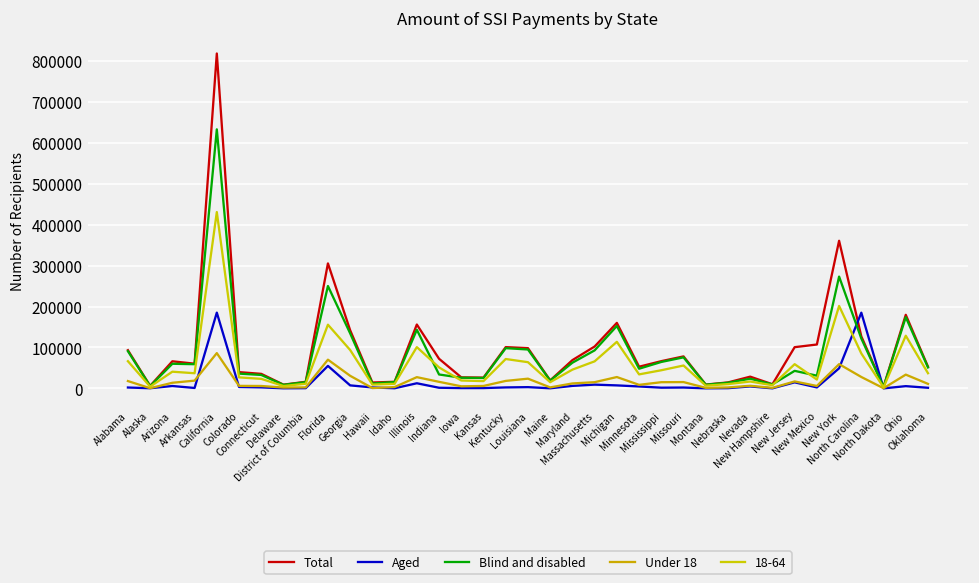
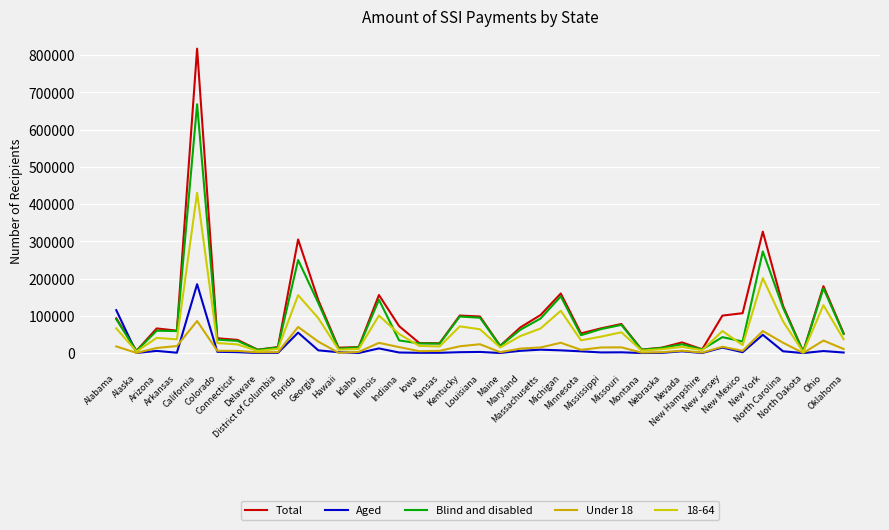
  {
    "Total": {
      "California": 820000,
      "Florida": 310000,
      "Georgia": 140000,
      "Illinois": 160000,
      "Indiana": 70000,
      "Massachusetts": 100000,
      "Michigan": 160000,
      "New Jersey": 100000,
      "New Mexico": 110000,
-     "New York": 360000
+     "New York": 330000
    },
    "Aged": {
-     "Alabama": 0,
+     "Alabama": 120000,
      "Arizona": 10000,
      "Arkansas": 0,
      "California": 190000,
      "Florida": 60000,
      "Georgia": 10000,
      "Illinois": 10000,
      "Indiana": 0,
      "Kentucky": 0,
      "Louisiana": 0,
      "Michigan": 10000,
      "Mississippi": 0,
      "Missouri": 0,
      "New York": 50000,
-     "North Carolina": 180000,
+     "North Carolina": 10000,
      "Ohio": 10000,
      "Oklahoma": 0
    },
    "Blind and disabled": {
-     "California": 630000,
+     "California": 670000,
      "Florida": 250000,
      "Georgia": 130000,
      "Illinois": 140000,
      "Indiana": 30000,
      "Massachusetts": 90000,
      "Michigan": 150000,
      "New Jersey": 40000,
      "New Mexico": 30000,
      "New York": 270000
    }
  }
